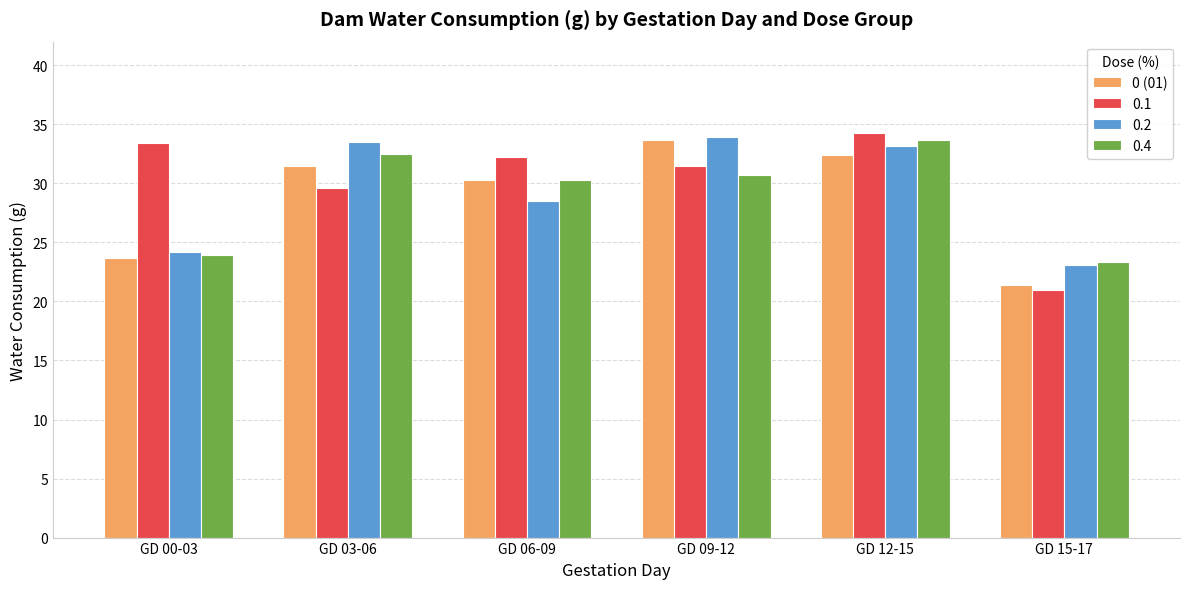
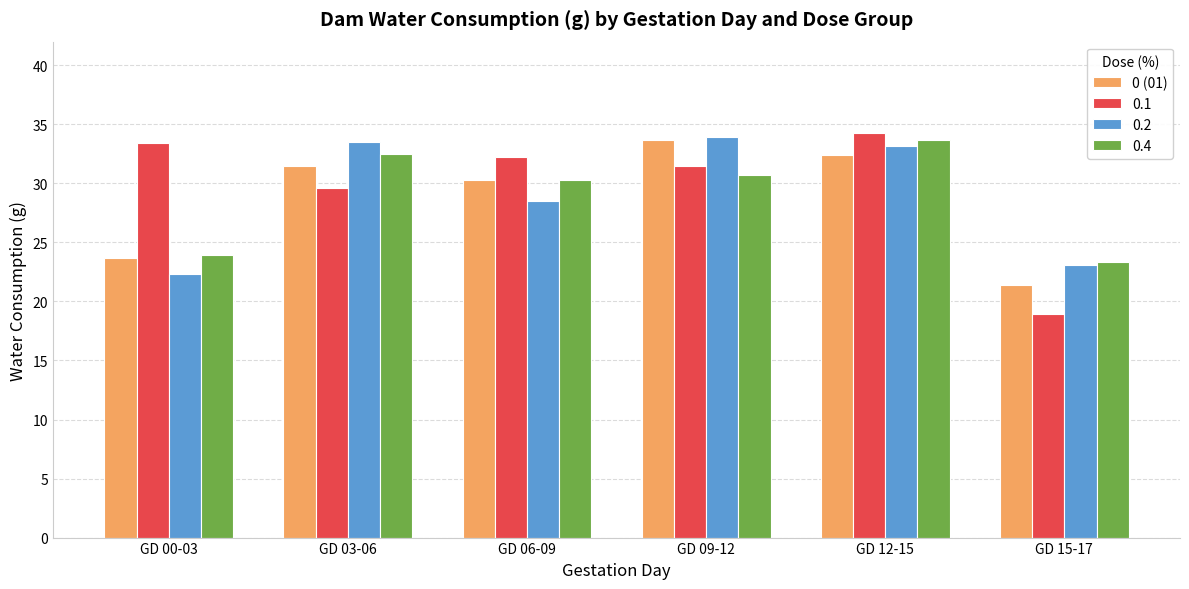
  {
    "0 (01)": {
      "GD 00-03": 23.7,
      "GD 03-06": 31.5,
      "GD 06-09": 30.3,
      "GD 09-12": 33.7,
      "GD 12-15": 32.4,
      "GD 15-17": 21.4
    },
    "0.1": {
      "GD 00-03": 33.4,
      "GD 03-06": 29.6,
      "GD 06-09": 32.2,
      "GD 09-12": 31.5,
      "GD 12-15": 34.3,
-     "GD 15-17": 21.0
+     "GD 15-17": 18.9
    },
    "0.2": {
-     "GD 00-03": 24.2,
+     "GD 00-03": 22.3,
      "GD 03-06": 33.5,
      "GD 06-09": 28.5,
      "GD 09-12": 33.9,
      "GD 12-15": 33.2,
      "GD 15-17": 23.1
    },
    "0.4": {
      "GD 00-03": 23.9,
      "GD 03-06": 32.5,
      "GD 06-09": 30.3,
      "GD 09-12": 30.7,
      "GD 12-15": 33.7,
      "GD 15-17": 23.3
    }
  }
